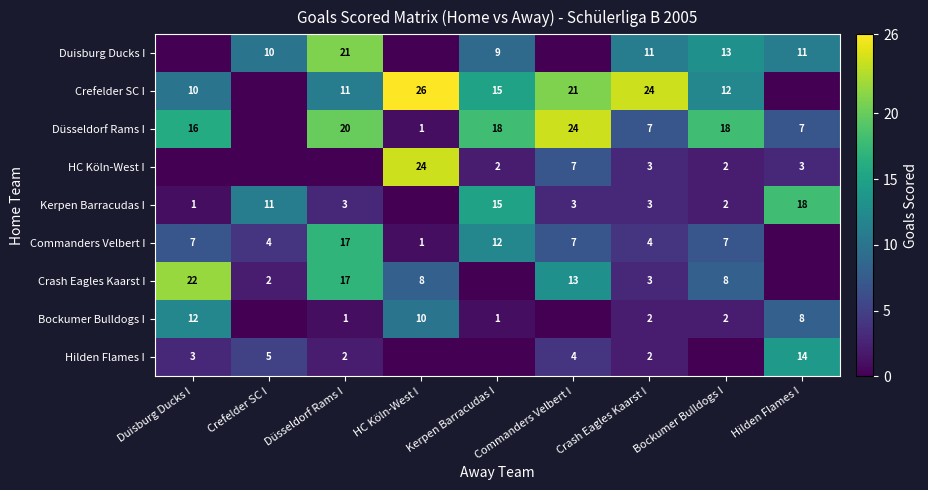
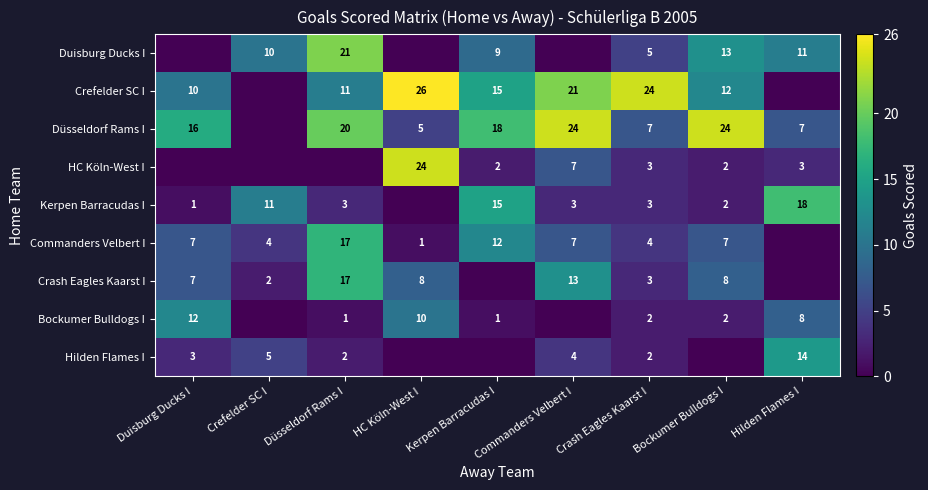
  {
    "Duisburg Ducks I": {
      "Crefelder SC I": 10,
      "Düsseldorf Rams I": 21,
      "Kerpen Barracudas I": 9,
-     "Crash Eagles Kaarst I": 11,
+     "Crash Eagles Kaarst I": 5,
      "Bockumer Bulldogs I": 13,
      "Hilden Flames I": 11
    },
    "Crefelder SC I": {
      "Duisburg Ducks I": 10,
      "Düsseldorf Rams I": 11,
      "HC Köln-West I": 26,
      "Kerpen Barracudas I": 15,
      "Commanders Velbert I": 21,
      "Crash Eagles Kaarst I": 24,
      "Bockumer Bulldogs I": 12
    },
    "Düsseldorf Rams I": {
      "Duisburg Ducks I": 16,
      "Düsseldorf Rams I": 20,
-     "HC Köln-West I": 1,
+     "HC Köln-West I": 5,
      "Kerpen Barracudas I": 18,
      "Commanders Velbert I": 24,
      "Crash Eagles Kaarst I": 7,
-     "Bockumer Bulldogs I": 18,
+     "Bockumer Bulldogs I": 24,
      "Hilden Flames I": 7
    },
    "HC Köln-West I": {
      "HC Köln-West I": 24,
      "Kerpen Barracudas I": 2,
      "Commanders Velbert I": 7,
      "Crash Eagles Kaarst I": 3,
      "Bockumer Bulldogs I": 2,
      "Hilden Flames I": 3
    },
    "Kerpen Barracudas I": {
      "Duisburg Ducks I": 1,
      "Crefelder SC I": 11,
      "Düsseldorf Rams I": 3,
      "Kerpen Barracudas I": 15,
      "Commanders Velbert I": 3,
      "Crash Eagles Kaarst I": 3,
      "Bockumer Bulldogs I": 2,
      "Hilden Flames I": 18
    },
    "Commanders Velbert I": {
      "Duisburg Ducks I": 7,
      "Crefelder SC I": 4,
      "Düsseldorf Rams I": 17,
      "HC Köln-West I": 1,
      "Kerpen Barracudas I": 12,
      "Commanders Velbert I": 7,
      "Crash Eagles Kaarst I": 4,
      "Bockumer Bulldogs I": 7
    },
    "Crash Eagles Kaarst I": {
-     "Duisburg Ducks I": 22,
+     "Duisburg Ducks I": 7,
      "Crefelder SC I": 2,
      "Düsseldorf Rams I": 17,
      "HC Köln-West I": 8,
      "Commanders Velbert I": 13,
      "Crash Eagles Kaarst I": 3,
      "Bockumer Bulldogs I": 8
    },
    "Bockumer Bulldogs I": {
      "Duisburg Ducks I": 12,
      "Düsseldorf Rams I": 1,
      "HC Köln-West I": 10,
      "Kerpen Barracudas I": 1,
      "Crash Eagles Kaarst I": 2,
      "Bockumer Bulldogs I": 2,
      "Hilden Flames I": 8
    },
    "Hilden Flames I": {
      "Duisburg Ducks I": 3,
      "Crefelder SC I": 5,
      "Düsseldorf Rams I": 2,
      "Commanders Velbert I": 4,
      "Crash Eagles Kaarst I": 2,
      "Hilden Flames I": 14
    }
  }
